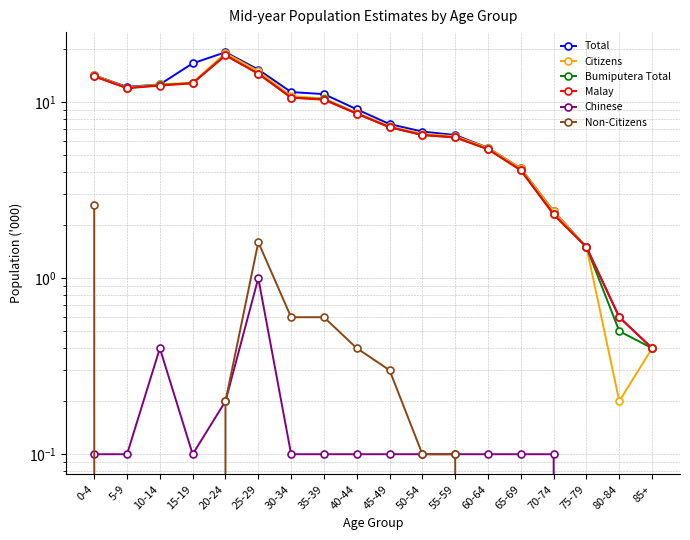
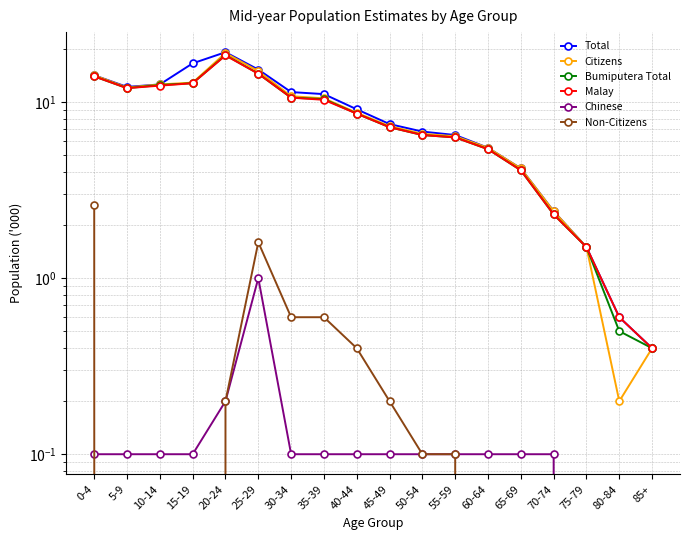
  {
    "Total": {
      "15-19": 17,
      "30-34": 11,
      "35-39": 11,
      "40-44": 9
    },
    "Citizens": {
      "80-84": 0.2
    },
    "Bumiputera Total": {
      "80-84": 0.5
    },
    "Chinese": {
      "0-4": 0.1,
      "5-9": 0.1,
-     "10-14": 0.4,
+     "10-14": 0.1,
      "15-19": 0.1,
      "25-29": 1.0,
      "30-34": 0.1,
      "35-39": 0.1,
      "40-44": 0.1,
      "45-49": 0.1,
      "60-64": 0.1,
      "65-69": 0.1,
      "70-74": 0.1
    },
    "Non-Citizens": {
      "0-4": 2.6,
      "25-29": 1.6,
      "30-34": 0.6,
      "35-39": 0.6,
      "40-44": 0.4,
-     "45-49": 0.3
+     "45-49": 0.2
    }
  }
